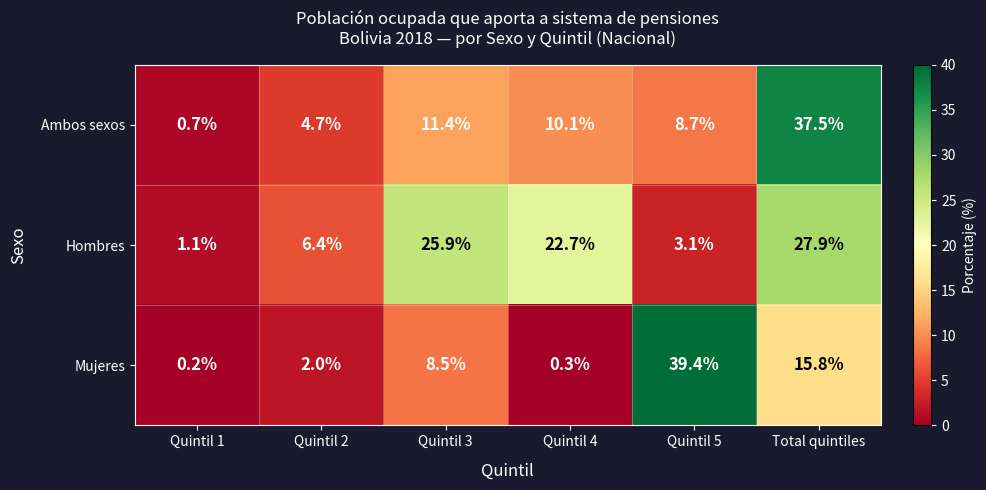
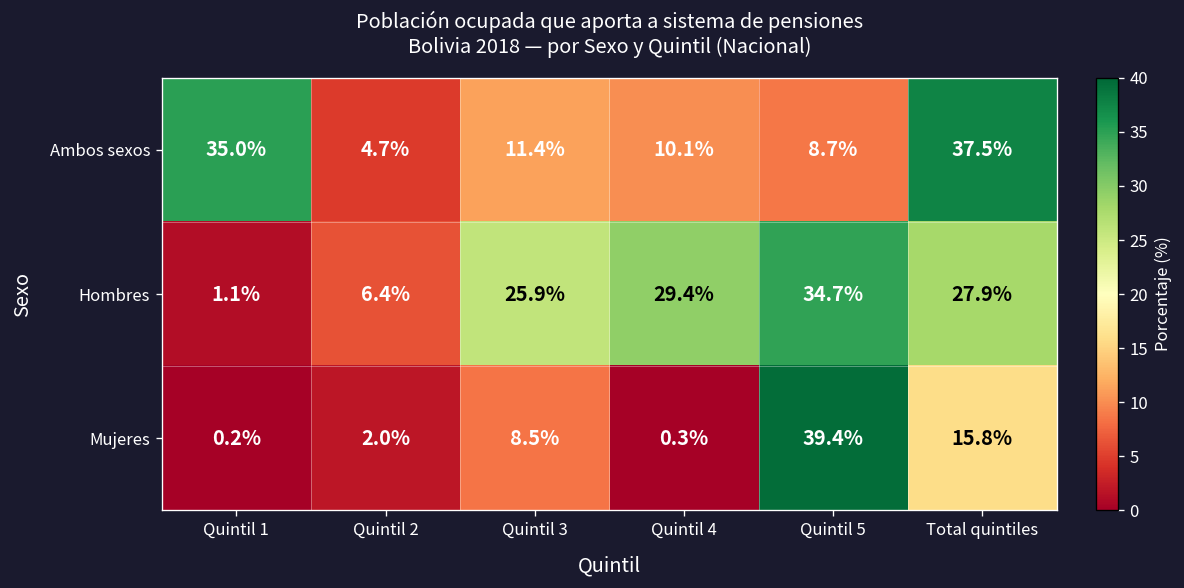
  {
    "Ambos sexos": {
-     "Quintil 1": "0.7%",
+     "Quintil 1": "35.0%",
      "Quintil 2": "4.7%",
      "Quintil 3": "11.4%",
      "Quintil 4": "10.1%",
      "Quintil 5": "8.7%",
      "Total quintiles": "37.5%"
    },
    "Hombres": {
      "Quintil 1": "1.1%",
      "Quintil 2": "6.4%",
      "Quintil 3": "25.9%",
-     "Quintil 4": "22.7%",
-     "Quintil 5": "3.1%",
+     "Quintil 4": "29.4%",
+     "Quintil 5": "34.7%",
      "Total quintiles": "27.9%"
    },
    "Mujeres": {
      "Quintil 1": "0.2%",
      "Quintil 2": "2.0%",
      "Quintil 3": "8.5%",
      "Quintil 4": "0.3%",
      "Quintil 5": "39.4%",
      "Total quintiles": "15.8%"
    }
  }
